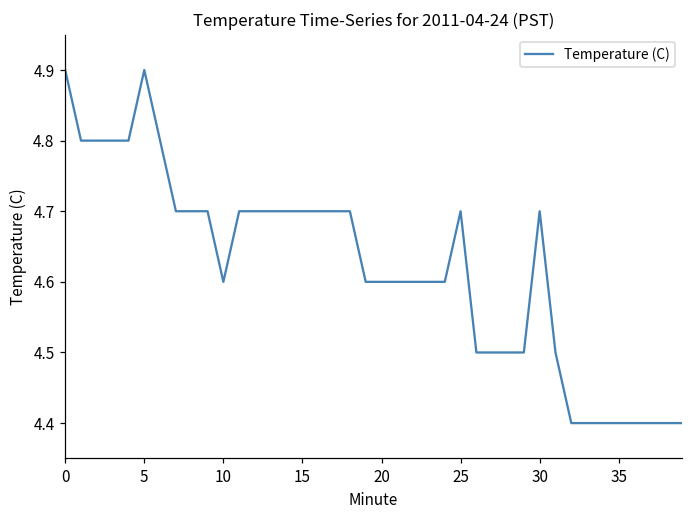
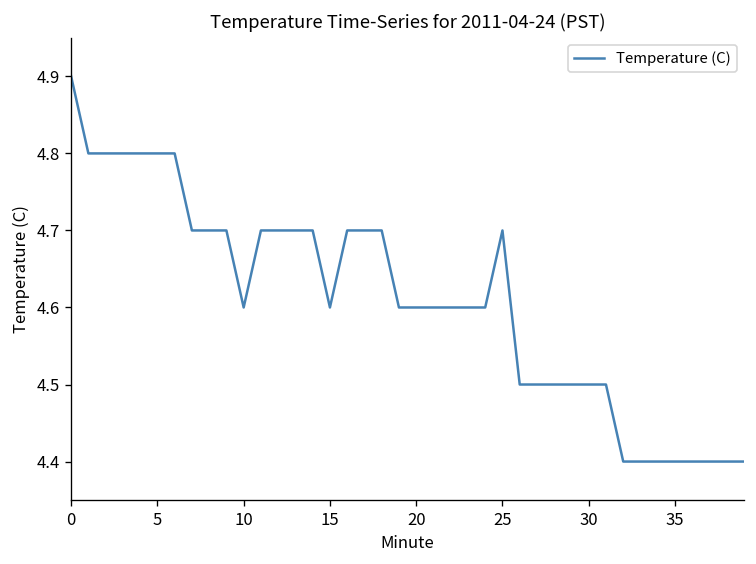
  {
    "0": 4.9,
-   "5": 4.9,
+   "5": 4.8,
    "10": 4.6,
-   "15": 4.7,
+   "15": 4.6,
    "20": 4.6,
    "25": 4.7,
-   "30": 4.7,
+   "30": 4.5,
    "35": 4.4
  }
